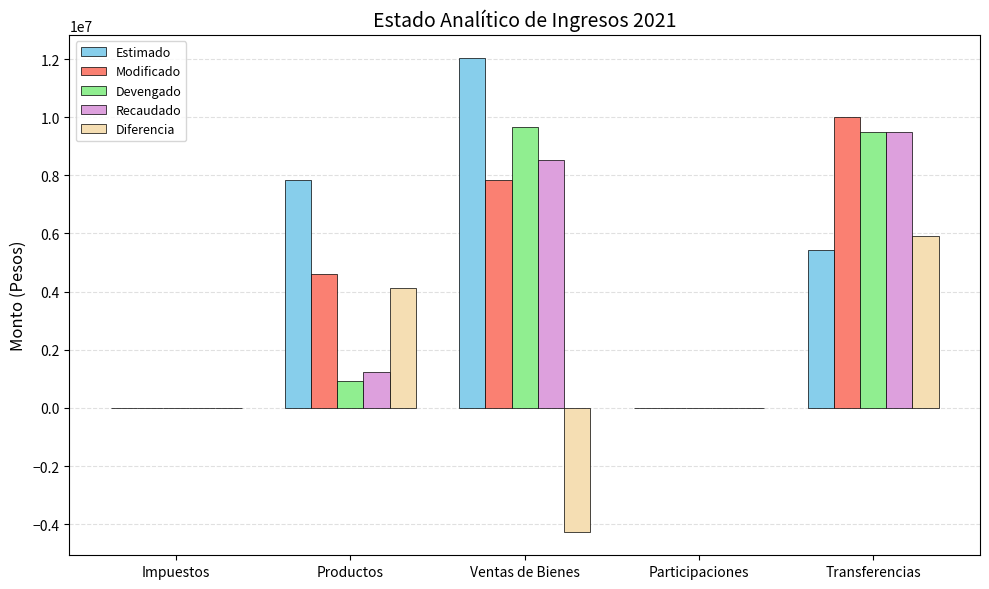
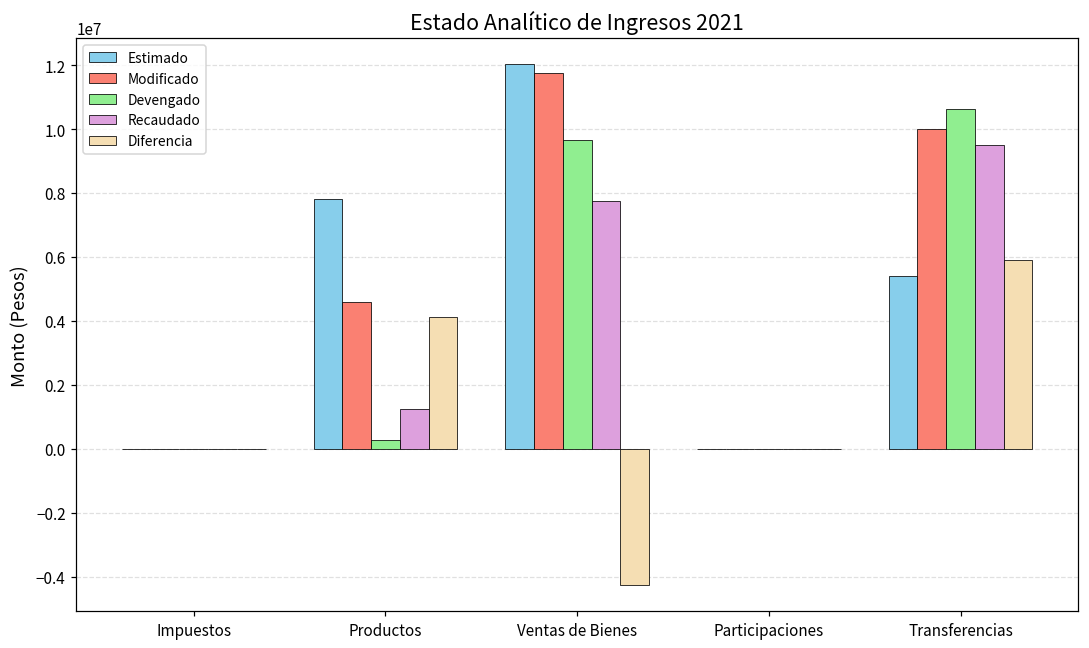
  {
    "Estimado": {
      "Impuestos": 0,
      "Productos": 7800000,
      "Ventas de Bienes": 12000000,
      "Participaciones": 0,
      "Transferencias": 5400000
    },
    "Modificado": {
      "Impuestos": 0,
      "Productos": 4600000,
-     "Ventas de Bienes": 7800000,
+     "Ventas de Bienes": 11800000,
      "Participaciones": 0,
      "Transferencias": 10000000
    },
    "Devengado": {
      "Impuestos": 0,
-     "Productos": 900000,
+     "Productos": 300000,
      "Ventas de Bienes": 9700000,
      "Participaciones": 0,
-     "Transferencias": 9500000
+     "Transferencias": 10600000
    },
    "Recaudado": {
      "Impuestos": 0,
      "Productos": 1200000,
-     "Ventas de Bienes": 8500000,
+     "Ventas de Bienes": 7800000,
      "Participaciones": 0,
      "Transferencias": 9500000
    },
    "Diferencia": {
      "Impuestos": 0,
      "Productos": 4100000,
      "Ventas de Bienes": -4300000,
      "Participaciones": 0,
      "Transferencias": 5900000
    }
  }
